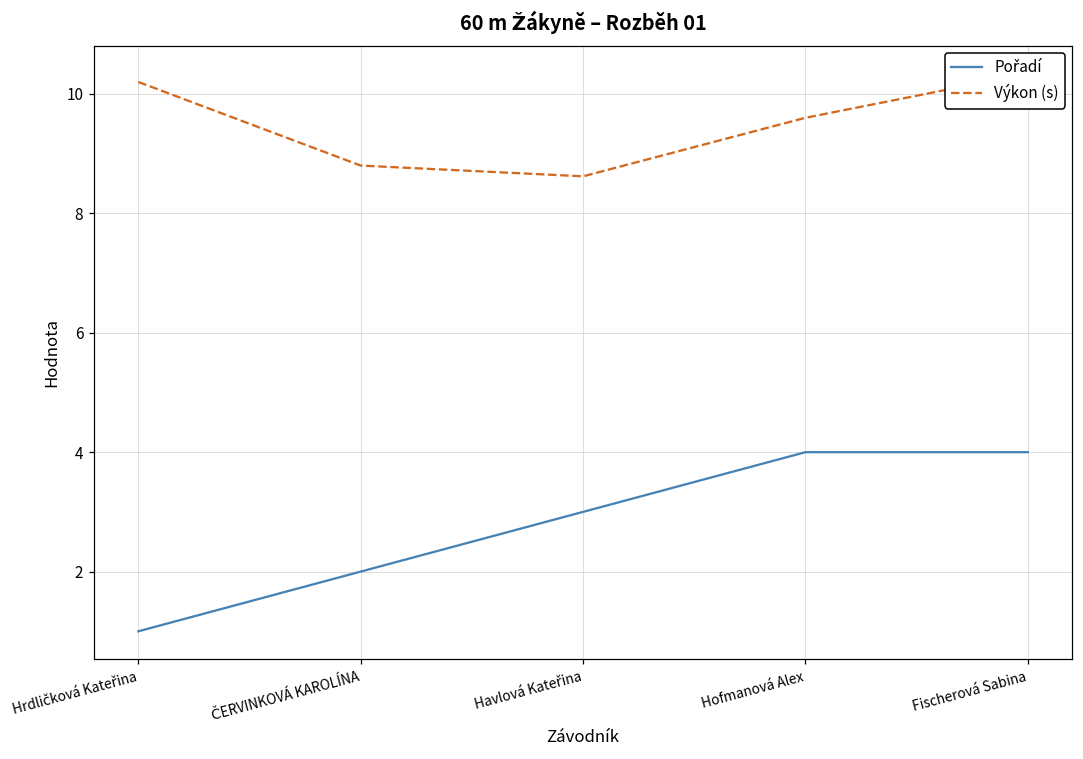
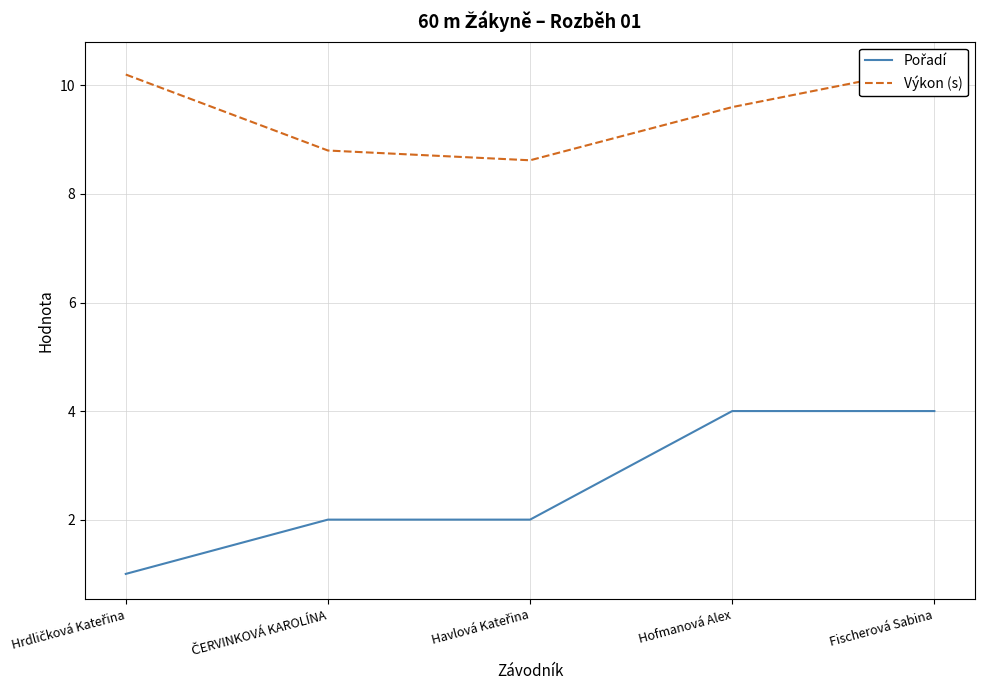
  {
    "Pořadí": {
      "Hrdličková Kateřina": 1,
      "ČERVINKOVÁ KAROLÍNA": 2,
-     "Havlová Kateřina": 3,
+     "Havlová Kateřina": 2,
      "Hofmanová Alex": 4,
      "Fischerová Sabina": 4
    },
    "Výkon (s)": {
      "Hrdličková Kateřina": 10.2,
      "ČERVINKOVÁ KAROLÍNA": 8.8,
      "Havlová Kateřina": 8.6,
      "Hofmanová Alex": 9.6
    }
  }
